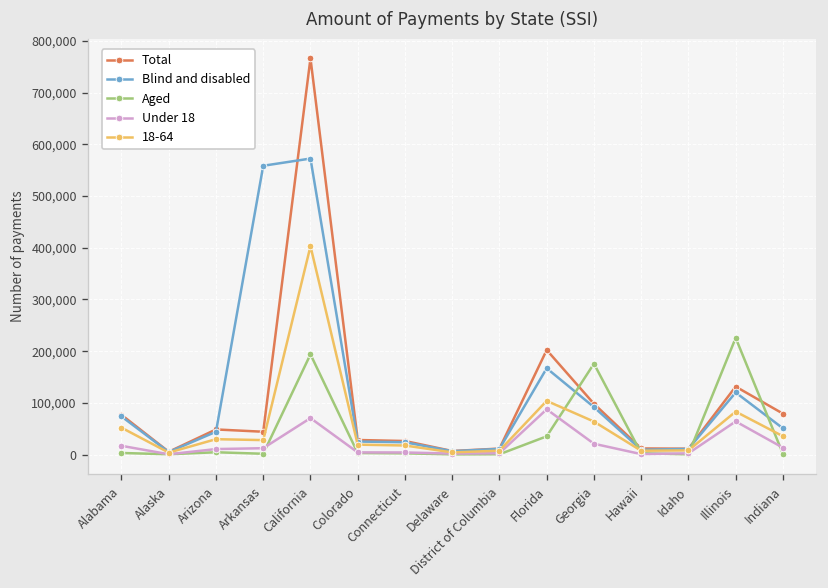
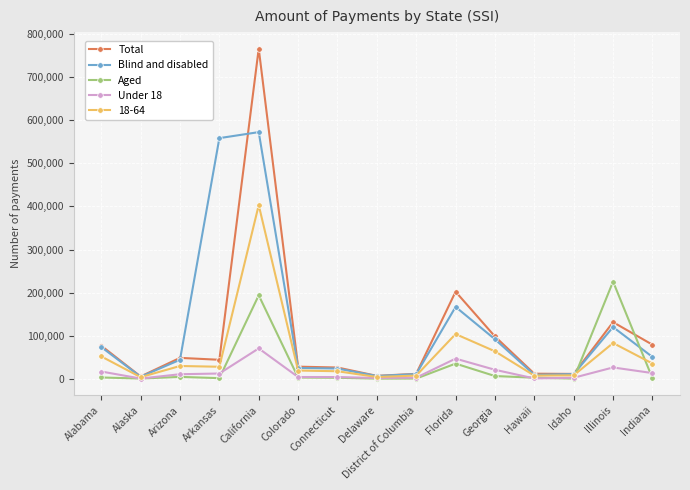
  {
    "Total": {
      "Arkansas": "40,000",
      "California": "770,000",
      "Florida": "200,000",
      "Georgia": "100,000",
      "Illinois": "130,000",
      "Indiana": "80,000"
    },
    "Blind and disabled": {
      "Arkansas": "560,000",
      "California": "570,000",
      "Florida": "170,000",
      "Georgia": "90,000",
      "Illinois": "120,000",
      "Indiana": "50,000"
    },
    "Aged": {
      "Alabama": "0",
      "Arizona": "0",
      "Arkansas": "0",
      "California": "190,000",
      "Florida": "40,000",
-     "Georgia": "180,000",
+     "Georgia": "10,000",
      "Illinois": "230,000",
      "Indiana": "0"
    },
    "Under 18": {
      "Alabama": "20,000",
      "Arizona": "10,000",
      "Arkansas": "10,000",
      "California": "70,000",
-     "Florida": "90,000",
+     "Florida": "50,000",
      "Georgia": "20,000",
-     "Illinois": "60,000",
+     "Illinois": "30,000",
      "Indiana": "10,000"
    },
    "18-64": {
      "Alabama": "50,000",
      "Arizona": "30,000",
      "Arkansas": "30,000",
      "California": "400,000",
      "Connecticut": "20,000",
      "Florida": "100,000",
      "Georgia": "60,000",
      "Illinois": "80,000",
      "Indiana": "40,000"
    }
  }
